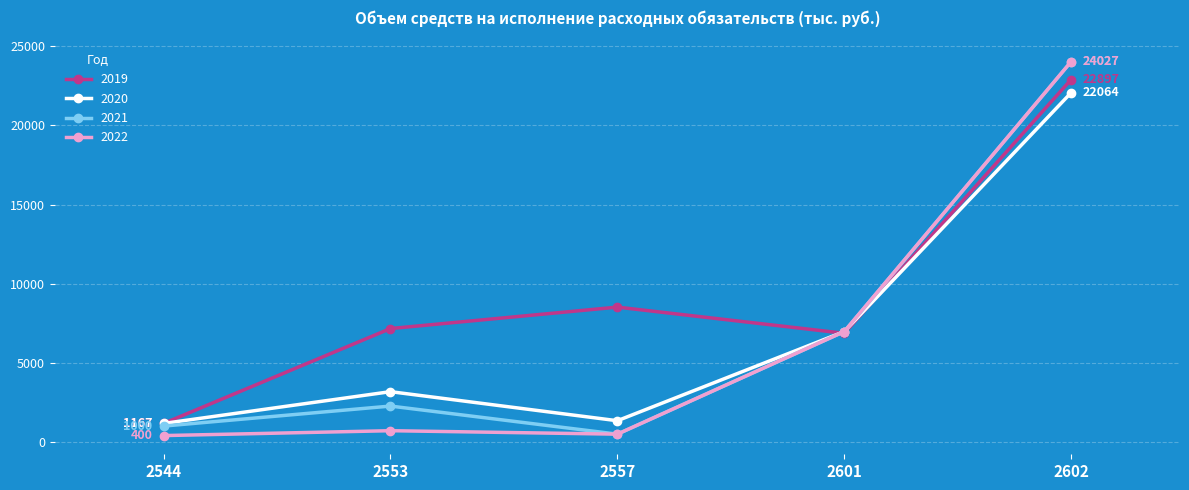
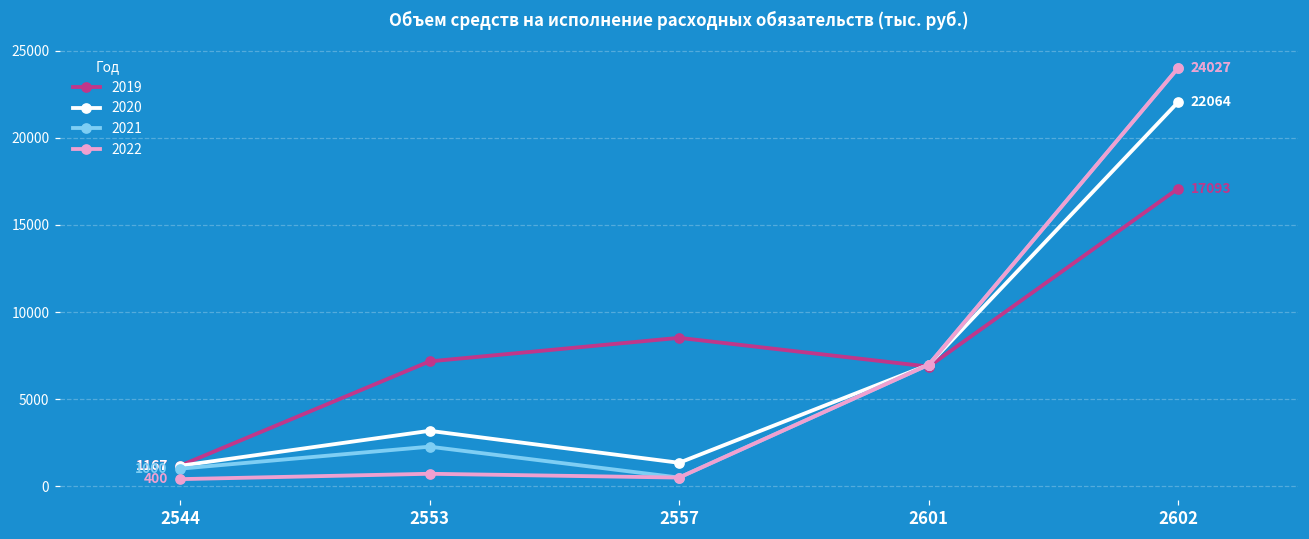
  {
    "2019": {
-     "2602": 22897
+     "2602": 17093
    },
    "2020": {
      "2602": 22064
    },
    "2021": {
      "2553": 2300
    },
    "2022": {
      "2553": 700
    }
  }
